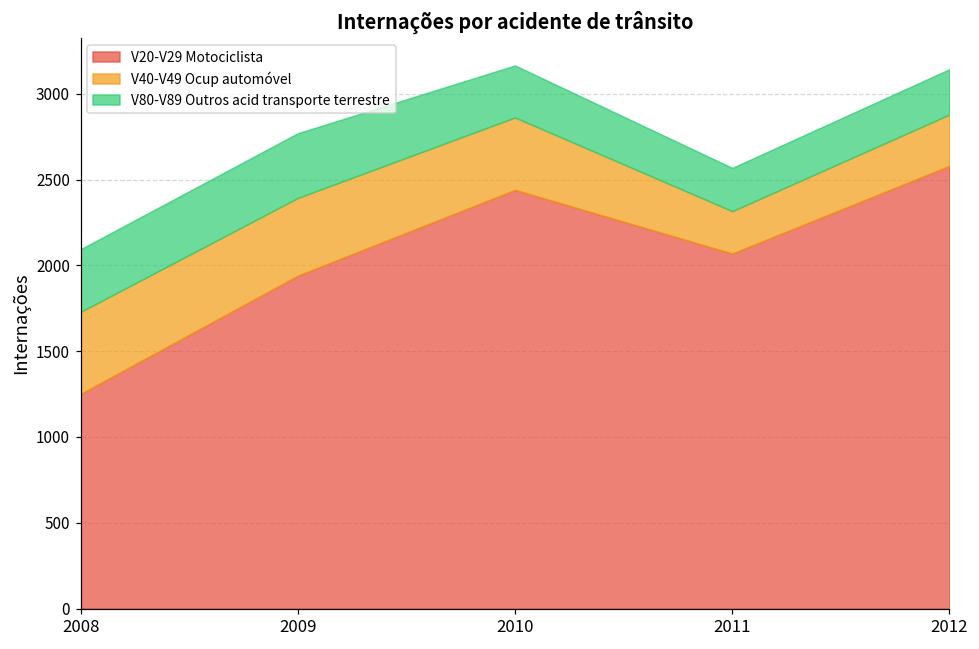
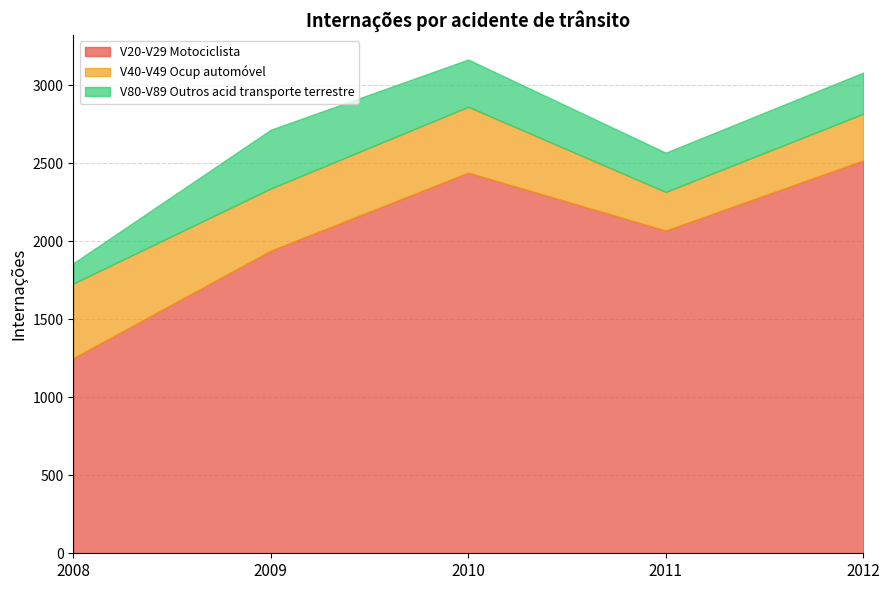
  {
    "V20-V29 Motociclista": {
      "2008": 1250,
      "2009": 1940,
      "2010": 2440,
      "2011": 2070,
-     "2012": 2580
+     "2012": 2520
    },
    "V40-V49 Ocup automóvel": {
      "2008": 480,
-     "2009": 450,
+     "2009": 400,
      "2010": 420,
      "2011": 250,
      "2012": 300
    },
    "V80-V89 Outros acid transporte terrestre": {
-     "2008": 370,
+     "2008": 130,
      "2009": 380,
      "2010": 300,
      "2011": 250,
      "2012": 260
    }
  }
